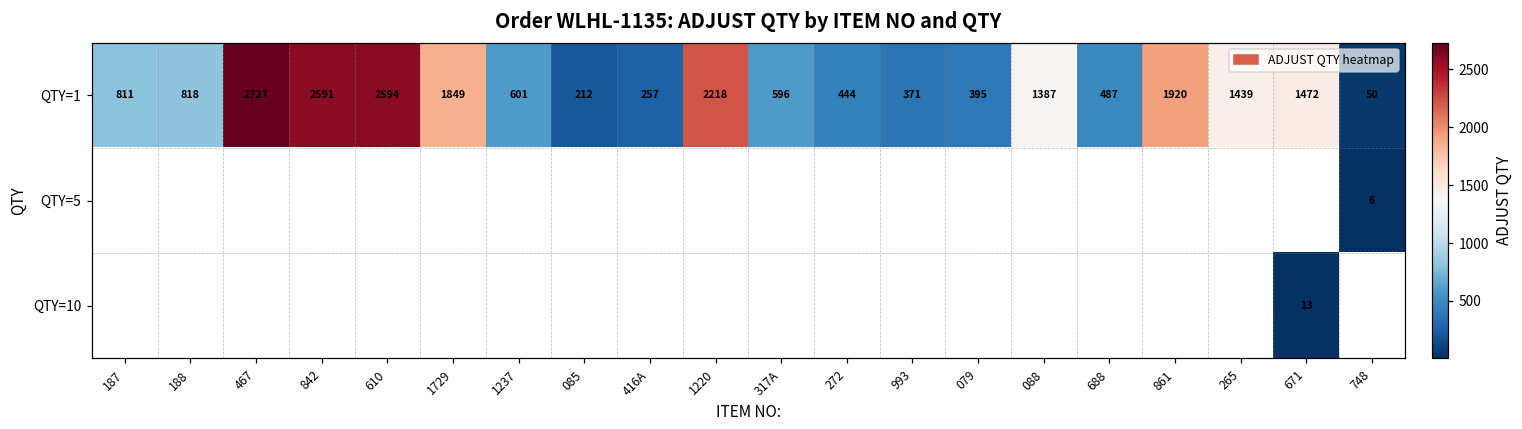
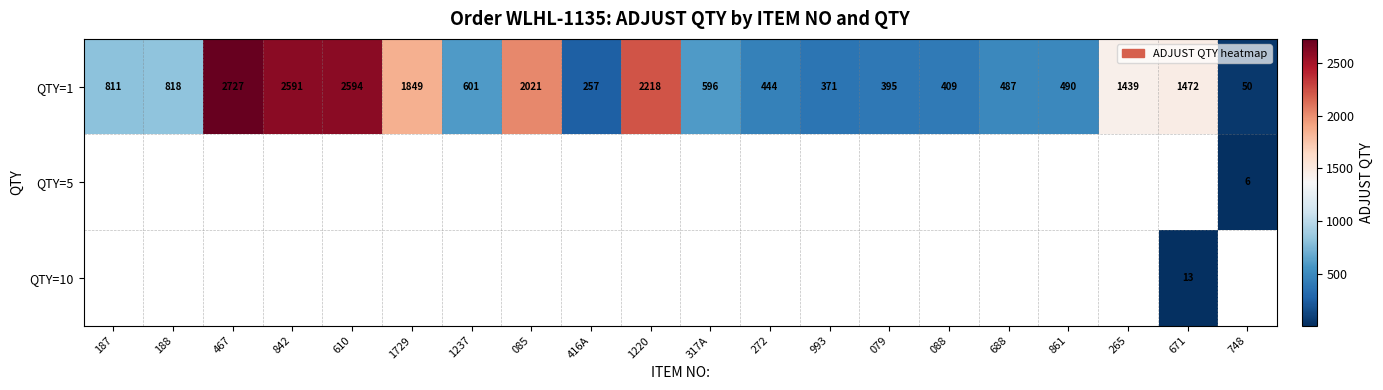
  {
    "QTY=1": {
      "187": 811,
      "188": 818,
      "467": 2727,
      "842": 2591,
      "610": 2594,
      "1729": 1849,
      "1237": 601,
-     "085": 212,
+     "085": 2021,
      "416A": 257,
      "1220": 2218,
      "317A": 596,
      "272": 444,
      "993": 371,
      "079": 395,
-     "088": 1387,
+     "088": 409,
      "688": 487,
-     "861": 1920,
+     "861": 490,
      "265": 1439,
      "671": 1472,
      "748": 50
    },
    "QTY=5": {
      "748": 6
    },
    "QTY=10": {
      "671": 13
    }
  }
